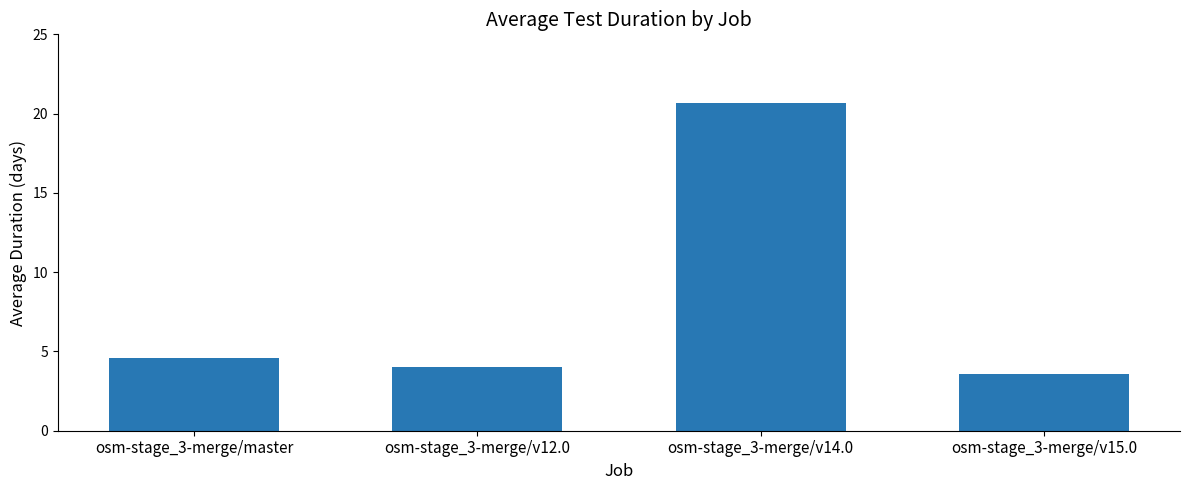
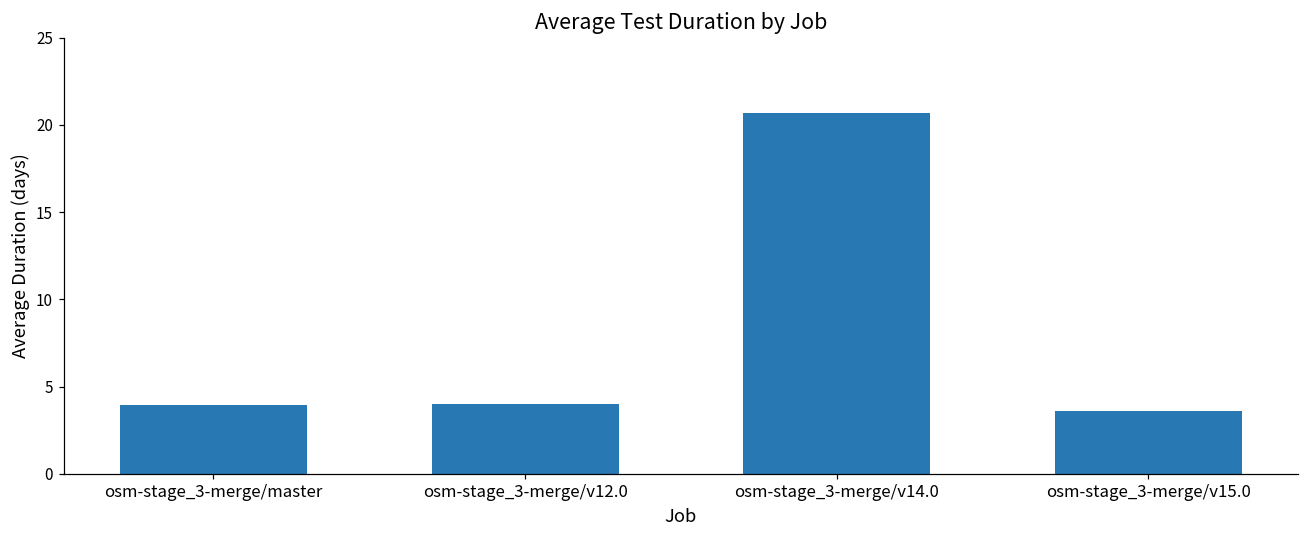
  {
-   "osm-stage_3-merge/master": 4.6,
+   "osm-stage_3-merge/master": 4.0,
    "osm-stage_3-merge/v12.0": 4.0,
    "osm-stage_3-merge/v14.0": 20.7,
    "osm-stage_3-merge/v15.0": 3.6
  }
